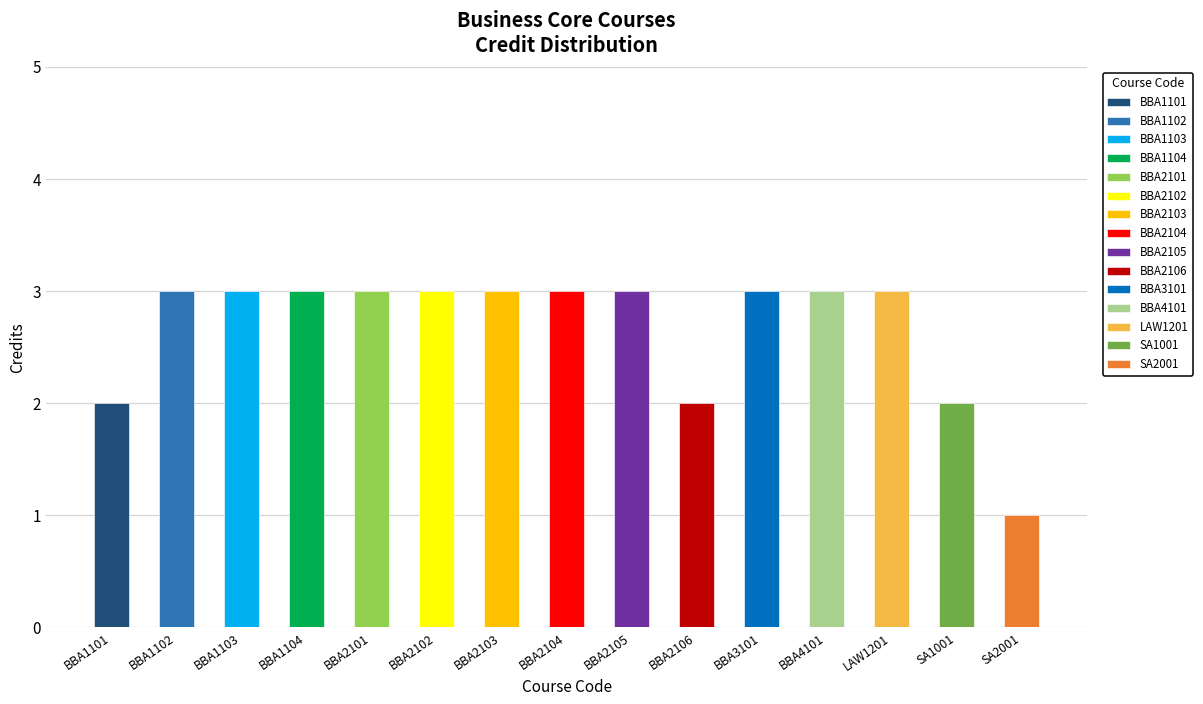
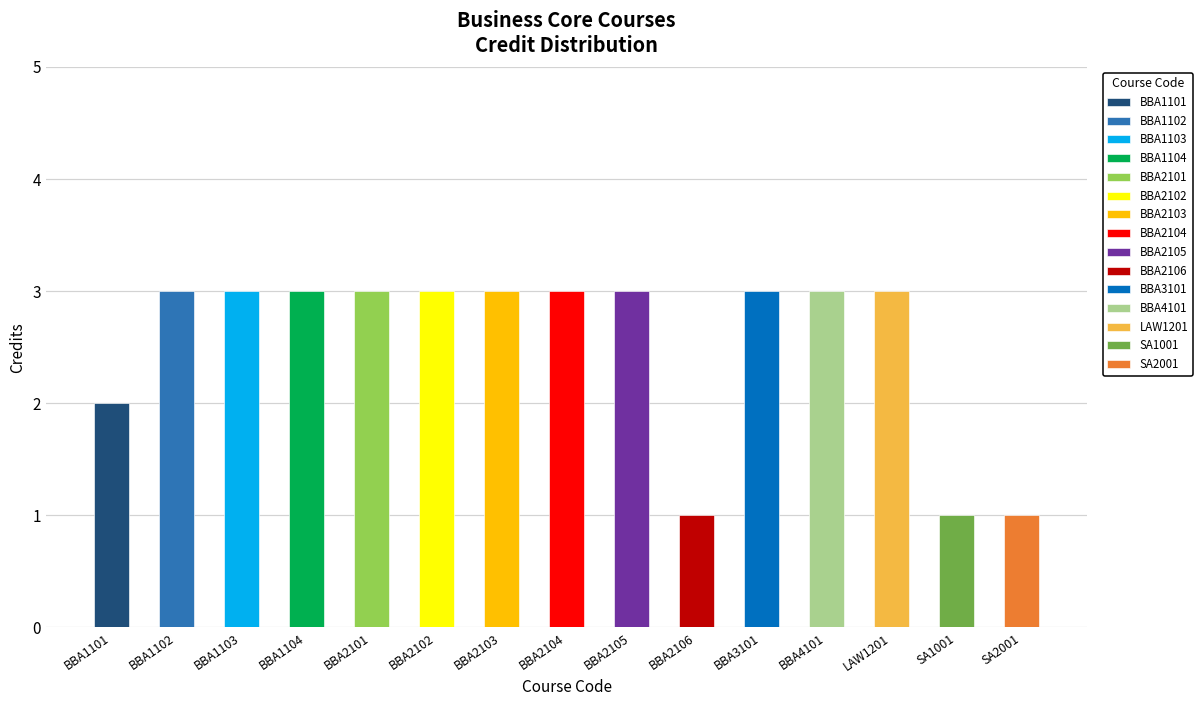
  {
    "BBA1101": 2,
    "BBA1102": 3,
    "BBA1103": 3,
    "BBA1104": 3,
    "BBA2101": 3,
    "BBA2102": 3,
    "BBA2103": 3,
    "BBA2104": 3,
    "BBA2105": 3,
-   "BBA2106": 2,
+   "BBA2106": 1,
    "BBA3101": 3,
    "BBA4101": 3,
    "LAW1201": 3,
-   "SA1001": 2,
+   "SA1001": 1,
    "SA2001": 1
  }
